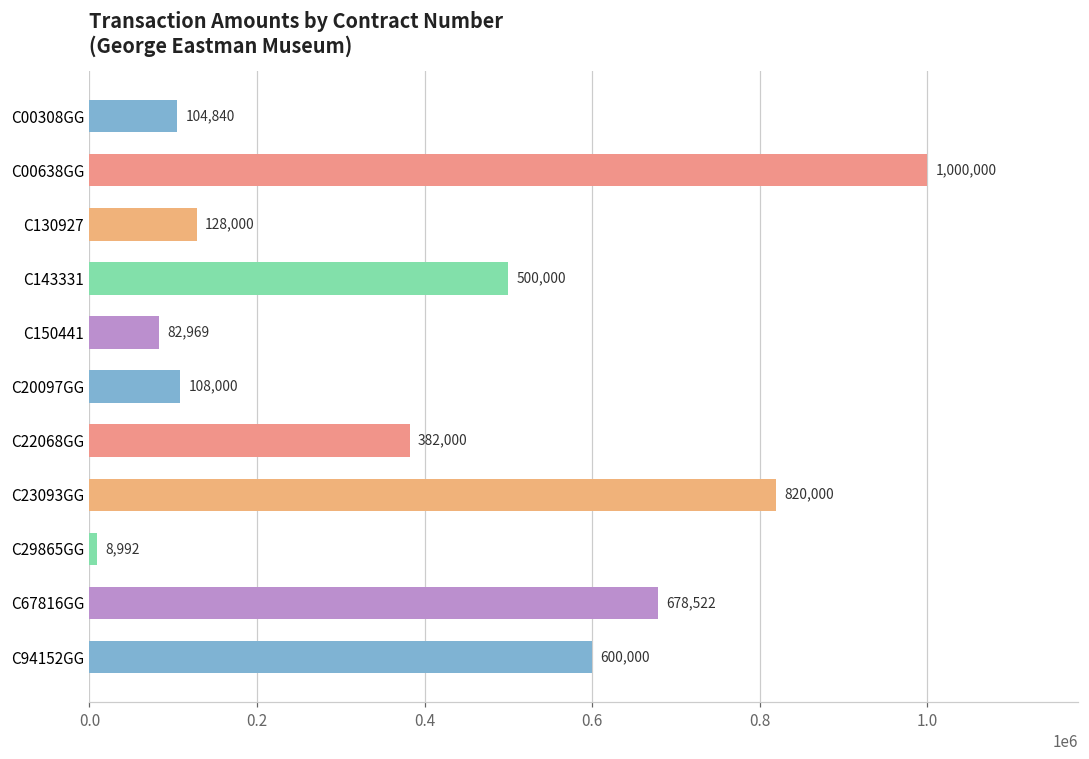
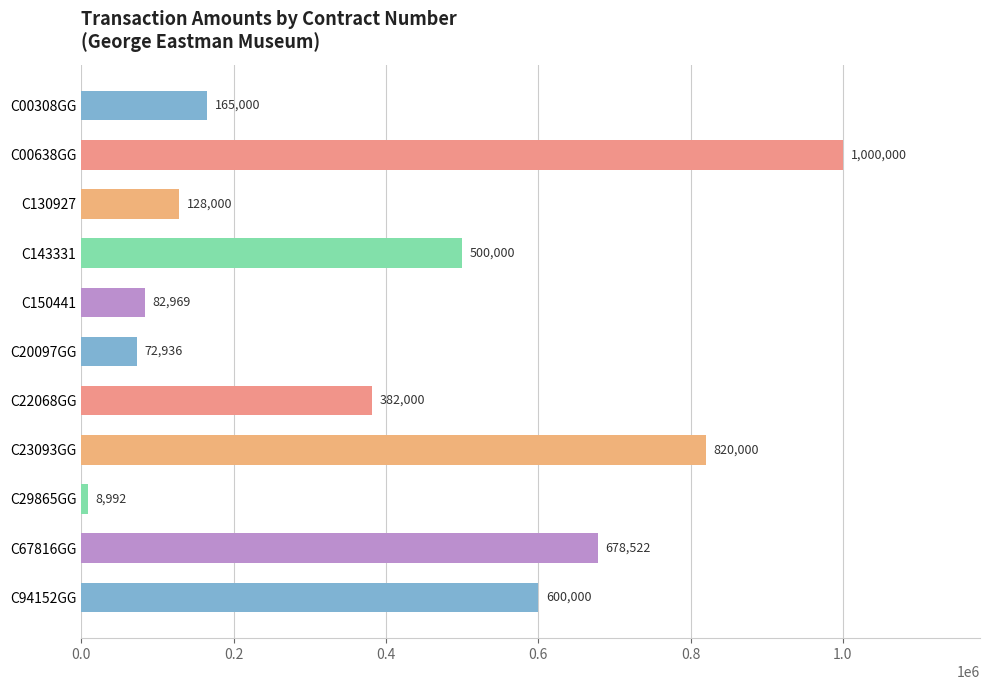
  {
-   "C00308GG": "104,840",
+   "C00308GG": "165,000",
    "C00638GG": "1,000,000",
    "C130927": "128,000",
    "C143331": "500,000",
    "C150441": "82,969",
-   "C20097GG": "108,000",
+   "C20097GG": "72,936",
    "C22068GG": "382,000",
    "C23093GG": "820,000",
    "C29865GG": "8,992",
    "C67816GG": "678,522",
    "C94152GG": "600,000"
  }
